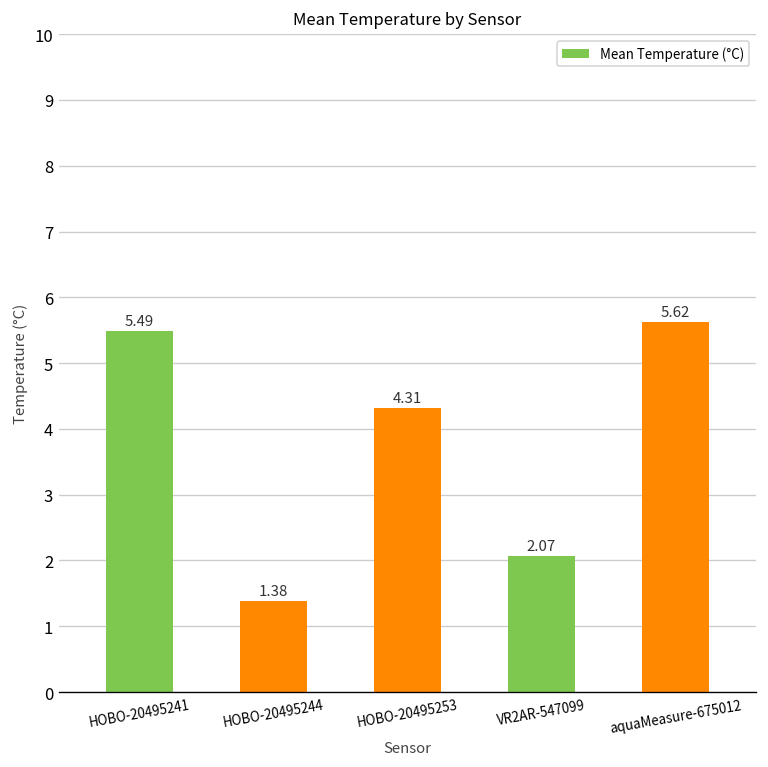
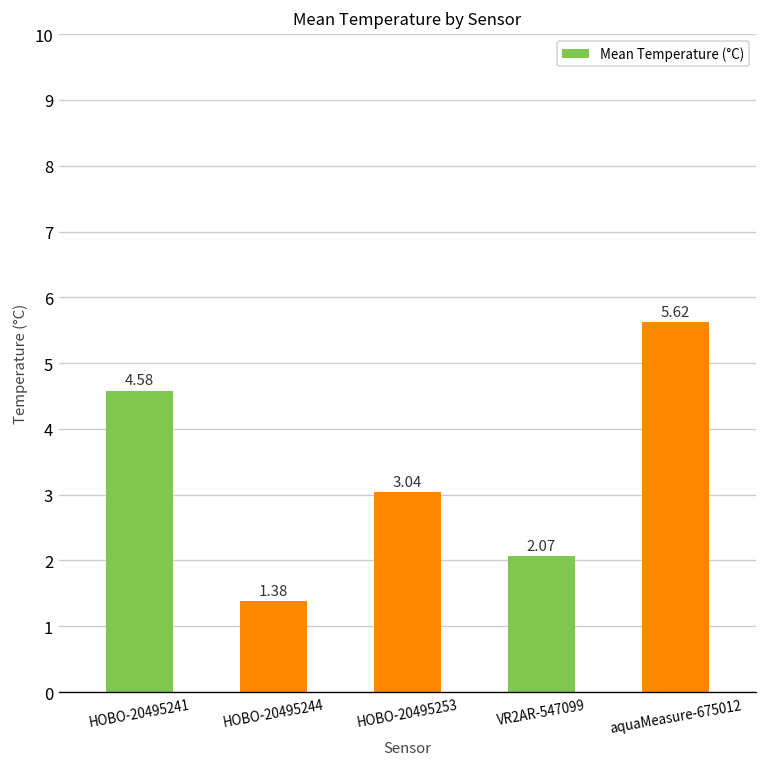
  {
-   "HOBO-20495241": 5.49,
+   "HOBO-20495241": 4.58,
    "HOBO-20495244": 1.38,
-   "HOBO-20495253": 4.31,
+   "HOBO-20495253": 3.04,
    "VR2AR-547099": 2.07,
    "aquaMeasure-675012": 5.62
  }
